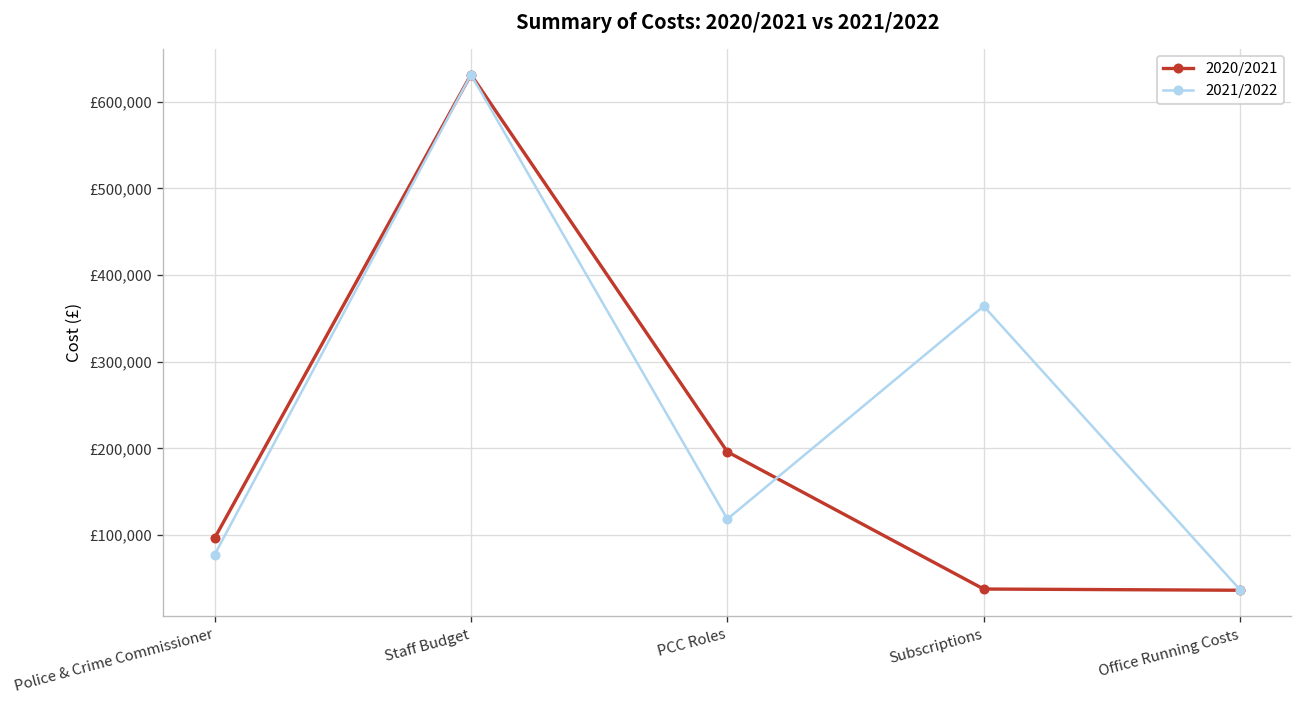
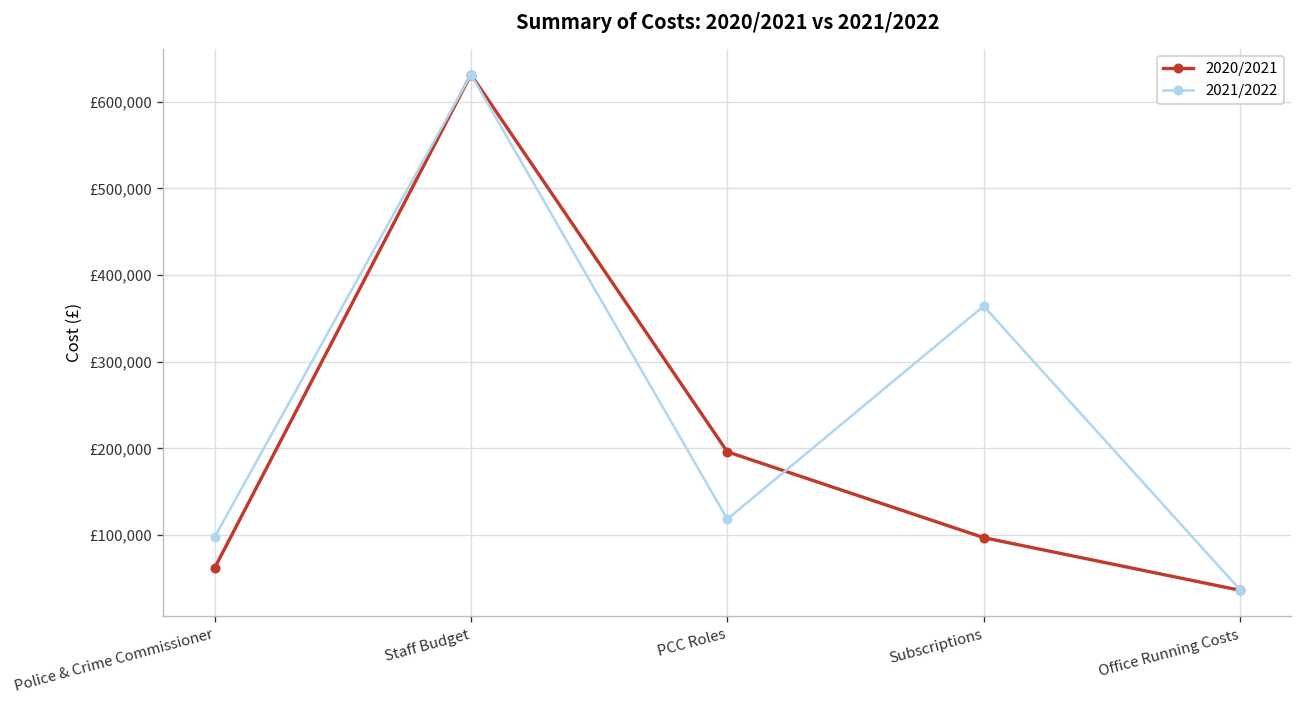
  {
    "2020/2021": {
-     "Police & Crime Commissioner": "£100,000",
+     "Police & Crime Commissioner": "£60,000",
      "PCC Roles": "£200,000",
-     "Subscriptions": "£40,000"
+     "Subscriptions": "£100,000"
    },
    "2021/2022": {
-     "Police & Crime Commissioner": "£80,000",
+     "Police & Crime Commissioner": "£100,000",
      "PCC Roles": "£120,000",
      "Subscriptions": "£360,000"
    }
  }
